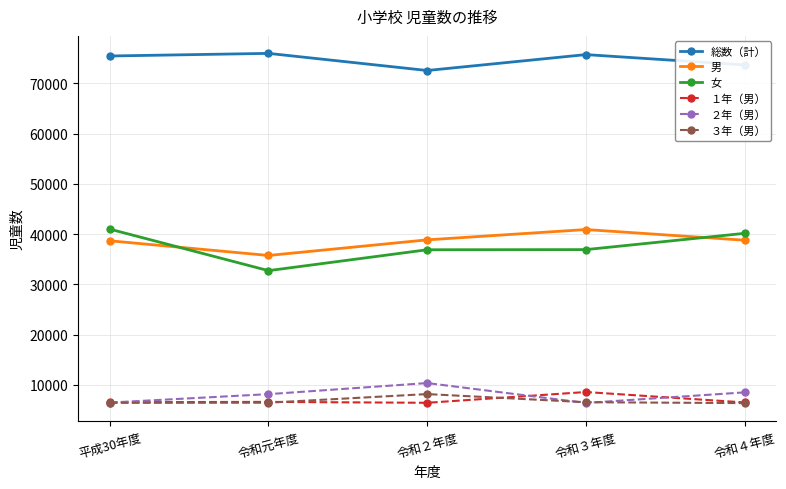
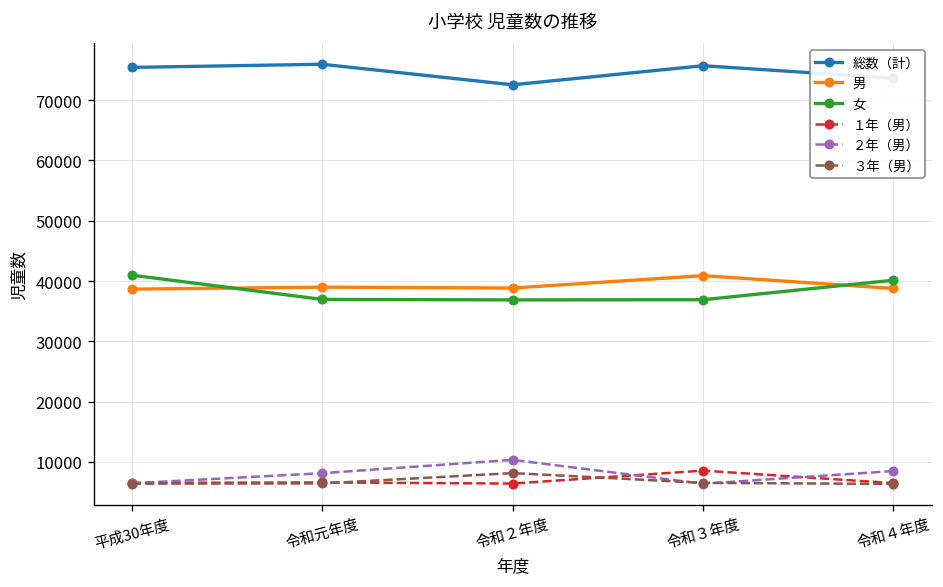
  {
    "総数（計）": {
      "平成30年度": 75000,
      "令和元年度": 76000,
      "令和２年度": 73000,
      "令和３年度": 76000
    },
    "男": {
      "平成30年度": 39000,
-     "令和元年度": 36000,
+     "令和元年度": 39000,
      "令和２年度": 39000,
      "令和３年度": 41000,
      "令和４年度": 39000
    },
    "女": {
      "平成30年度": 41000,
-     "令和元年度": 33000,
+     "令和元年度": 37000,
      "令和２年度": 37000,
      "令和３年度": 37000,
      "令和４年度": 40000
    },
    "１年（男）": {
      "令和２年度": 6000,
      "令和３年度": 9000
    },
    "２年（男）": {
      "令和元年度": 8000,
      "令和２年度": 10000,
      "令和４年度": 8000
    },
    "３年（男）": {
      "令和２年度": 8000
    }
  }
